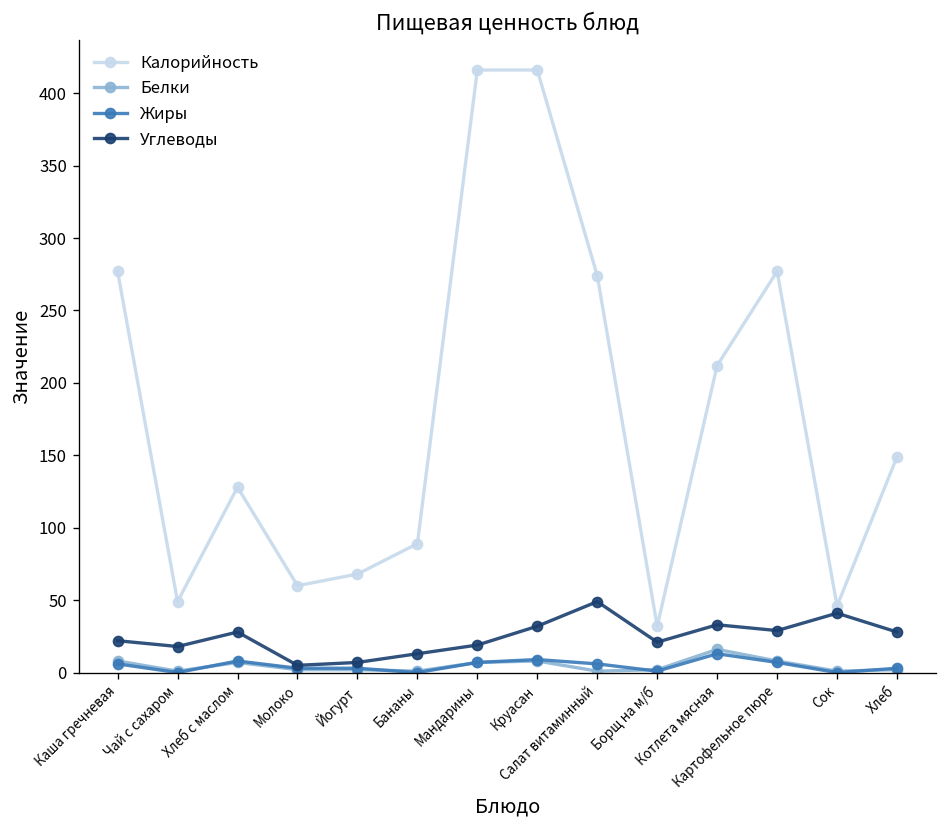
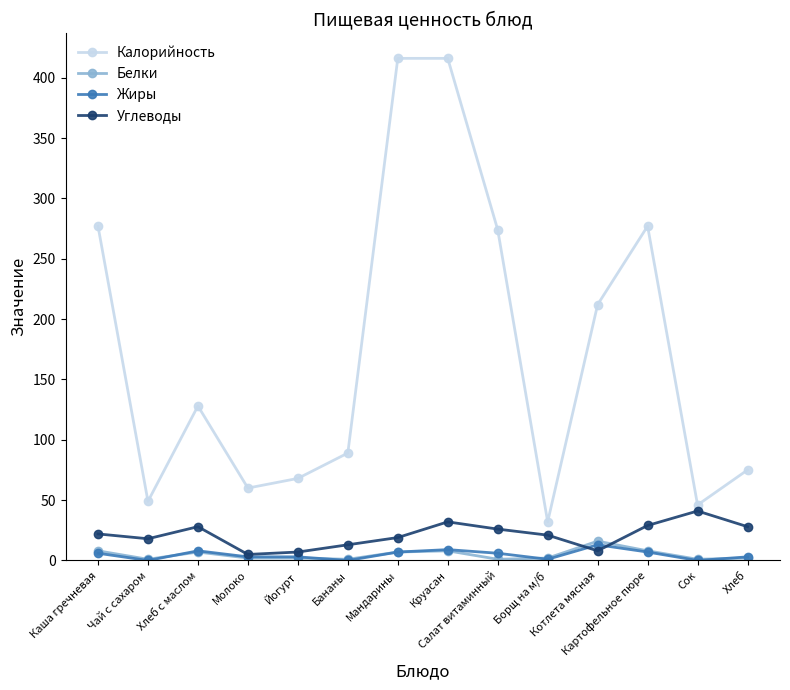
  {
    "Калорийность": {
      "Каша гречневая": 277,
      "Чай с сахаром": 49,
      "Хлеб с маслом": 128,
      "Молоко": 60,
      "Йогурт": 68,
      "Бананы": 89,
      "Мандарины": 416,
      "Круасан": 416,
      "Салат витаминный": 274,
      "Борщ на м/б": 32,
      "Котлета мясная": 212,
      "Картофельное пюре": 277,
      "Сок": 46,
-     "Хлеб": 149
+     "Хлеб": 75
    },
    "Белки": {
      "Салат витаминный": 1,
      "Котлета мясная": 16
    },
    "Жиры": {
      "Салат витаминный": 6,
      "Котлета мясная": 13
    },
    "Углеводы": {
      "Каша гречневая": 22,
      "Чай с сахаром": 18,
      "Хлеб с маслом": 28,
      "Йогурт": 7,
      "Бананы": 13,
      "Мандарины": 19,
      "Круасан": 32,
-     "Салат витаминный": 49,
+     "Салат витаминный": 26,
      "Борщ на м/б": 21,
-     "Котлета мясная": 33,
+     "Котлета мясная": 8,
      "Картофельное пюре": 29,
      "Сок": 41,
      "Хлеб": 28
    }
  }
